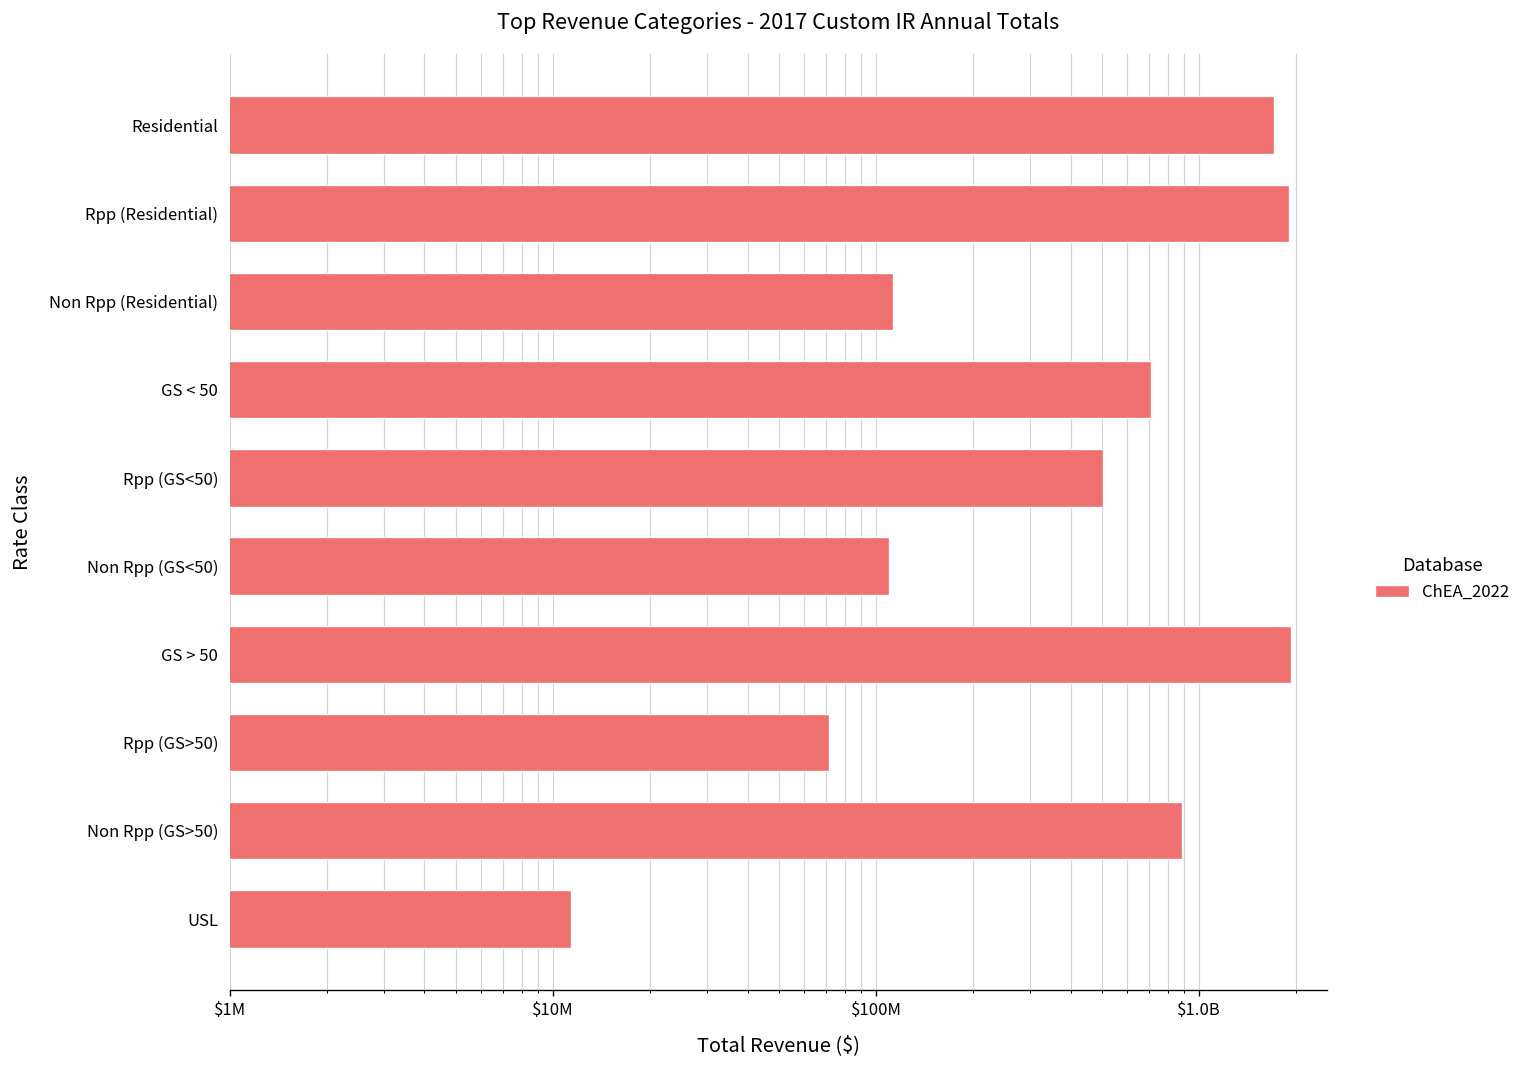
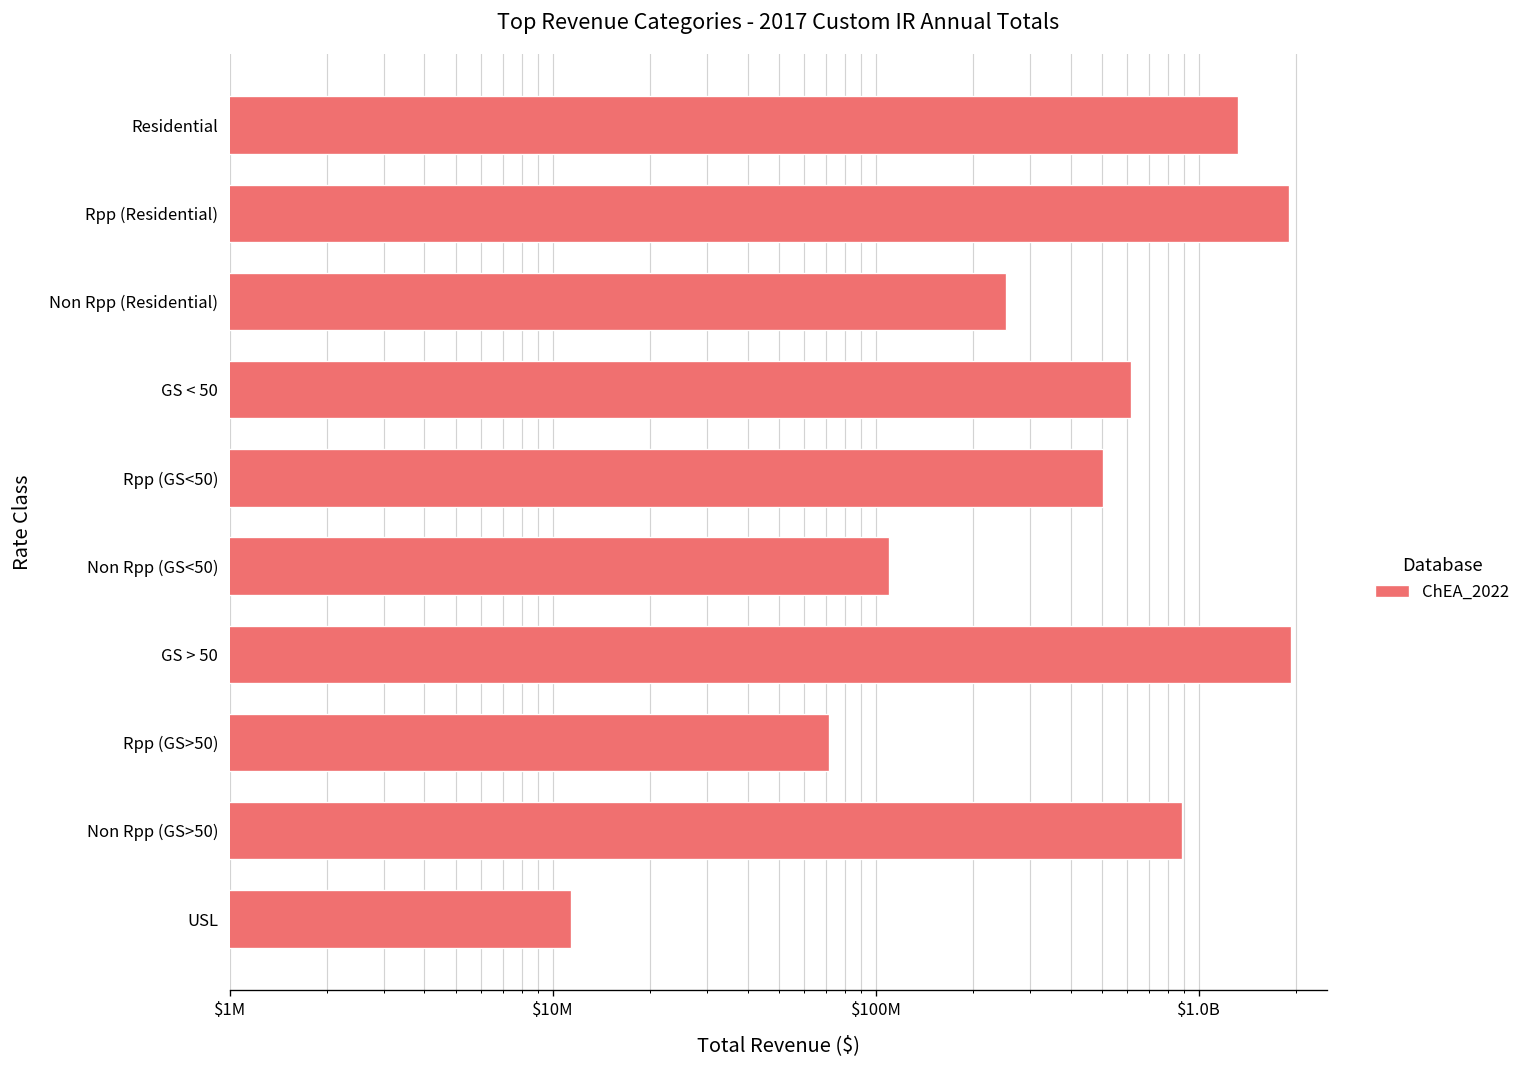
  {
-   "Residential": "$1700000000",
+   "Residential": "$1300000000",
    "Rpp (Residential)": "$1900000000",
-   "Non Rpp (Residential)": "$113000000",
-   "GS < 50": "$710000000",
+   "Non Rpp (Residential)": "$250000000",
+   "GS < 50": "$610000000",
    "Rpp (GS<50)": "$500000000",
    "Non Rpp (GS<50)": "$110000000",
    "GS > 50": "$1900000000",
    "Rpp (GS>50)": "$71000000",
    "Non Rpp (GS>50)": "$890000000",
    "USL": "$11400000"
  }
